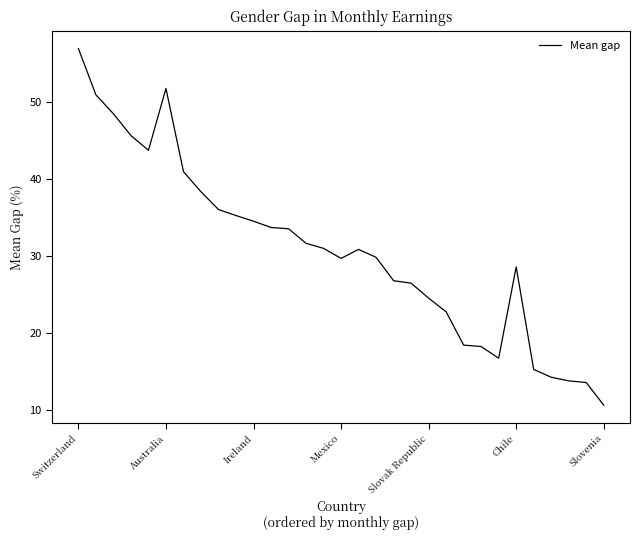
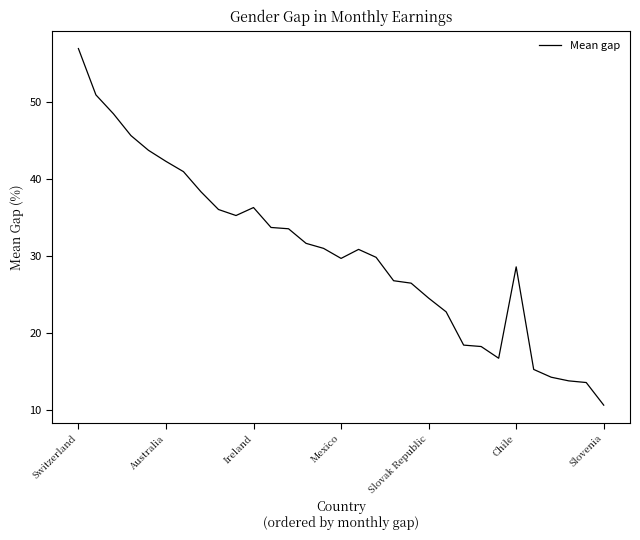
  {
    "Switzerland": 57,
-   "Australia": 52,
-   "Ireland": 35,
+   "Australia": 42,
+   "Ireland": 36,
    "Mexico": 30,
    "Slovak Republic": 25,
    "Chile": 29,
    "Slovenia": 11
  }
